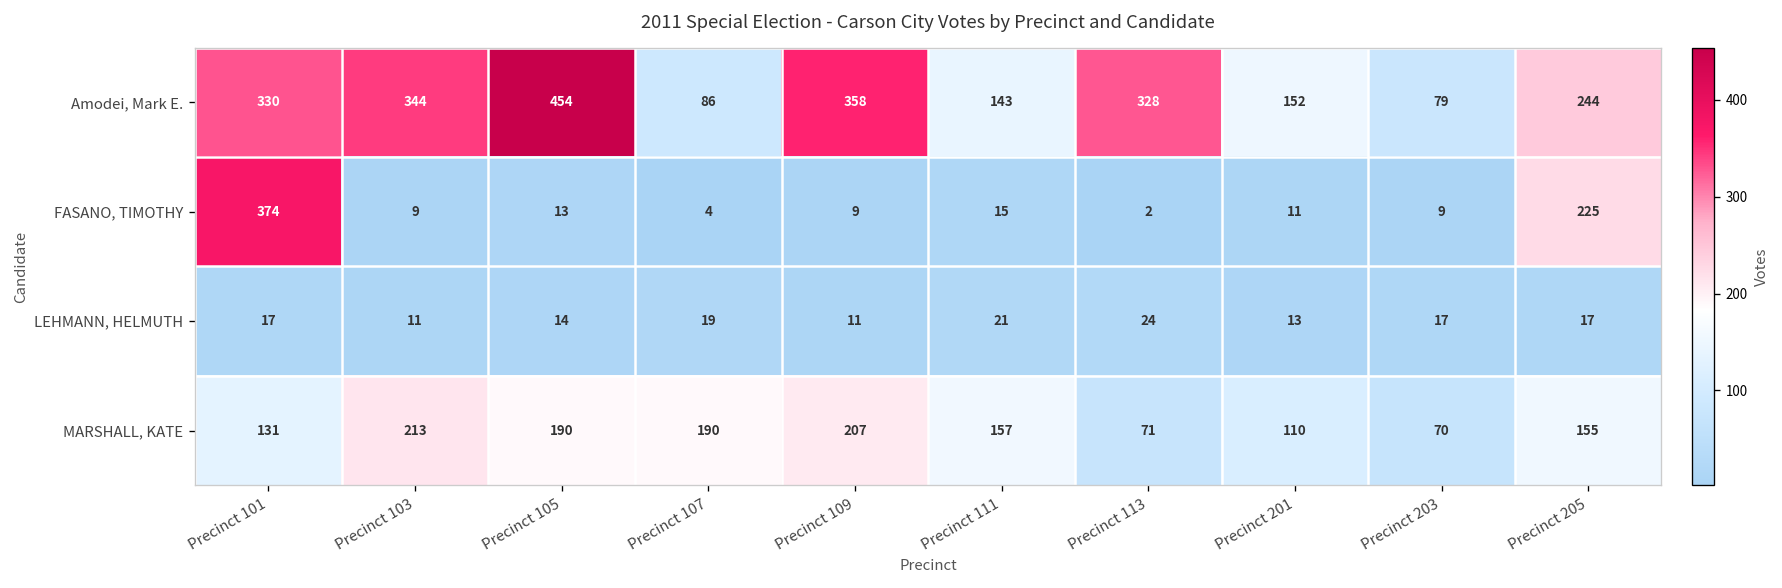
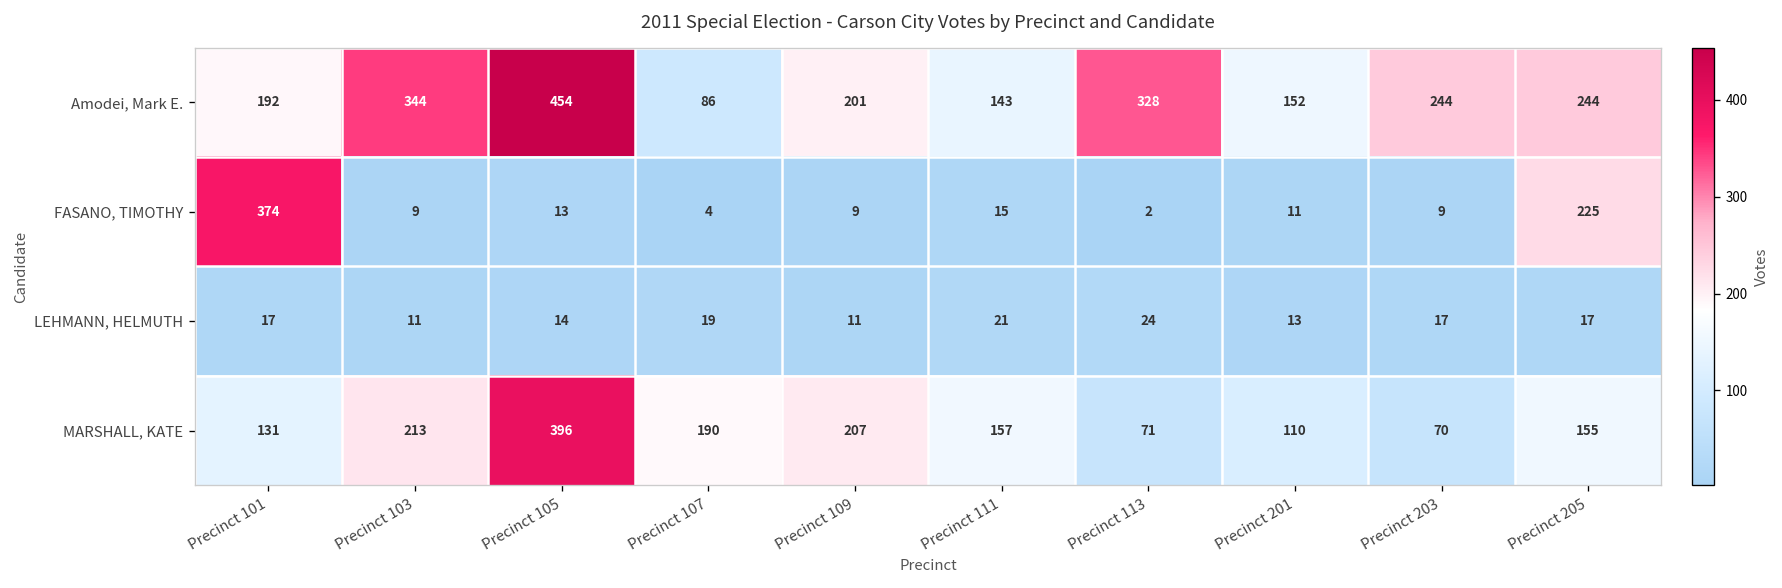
  {
    "Amodei, Mark E.": {
-     "Precinct 101": 330,
+     "Precinct 101": 192,
      "Precinct 103": 344,
      "Precinct 105": 454,
      "Precinct 107": 86,
-     "Precinct 109": 358,
+     "Precinct 109": 201,
      "Precinct 111": 143,
      "Precinct 113": 328,
      "Precinct 201": 152,
-     "Precinct 203": 79,
+     "Precinct 203": 244,
      "Precinct 205": 244
    },
    "FASANO, TIMOTHY": {
      "Precinct 101": 374,
      "Precinct 103": 9,
      "Precinct 105": 13,
      "Precinct 107": 4,
      "Precinct 109": 9,
      "Precinct 111": 15,
      "Precinct 113": 2,
      "Precinct 201": 11,
      "Precinct 203": 9,
      "Precinct 205": 225
    },
    "LEHMANN, HELMUTH": {
      "Precinct 101": 17,
      "Precinct 103": 11,
      "Precinct 105": 14,
      "Precinct 107": 19,
      "Precinct 109": 11,
      "Precinct 111": 21,
      "Precinct 113": 24,
      "Precinct 201": 13,
      "Precinct 203": 17,
      "Precinct 205": 17
    },
    "MARSHALL, KATE": {
      "Precinct 101": 131,
      "Precinct 103": 213,
-     "Precinct 105": 190,
+     "Precinct 105": 396,
      "Precinct 107": 190,
      "Precinct 109": 207,
      "Precinct 111": 157,
      "Precinct 113": 71,
      "Precinct 201": 110,
      "Precinct 203": 70,
      "Precinct 205": 155
    }
  }
